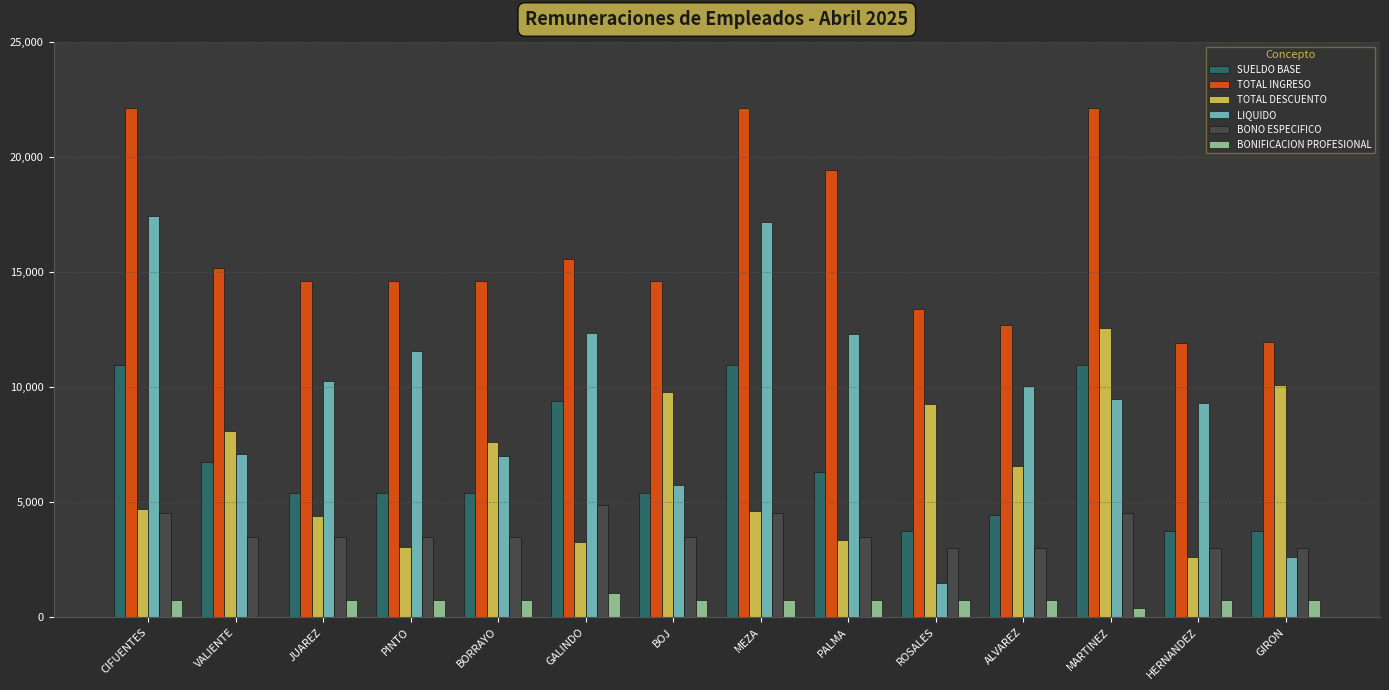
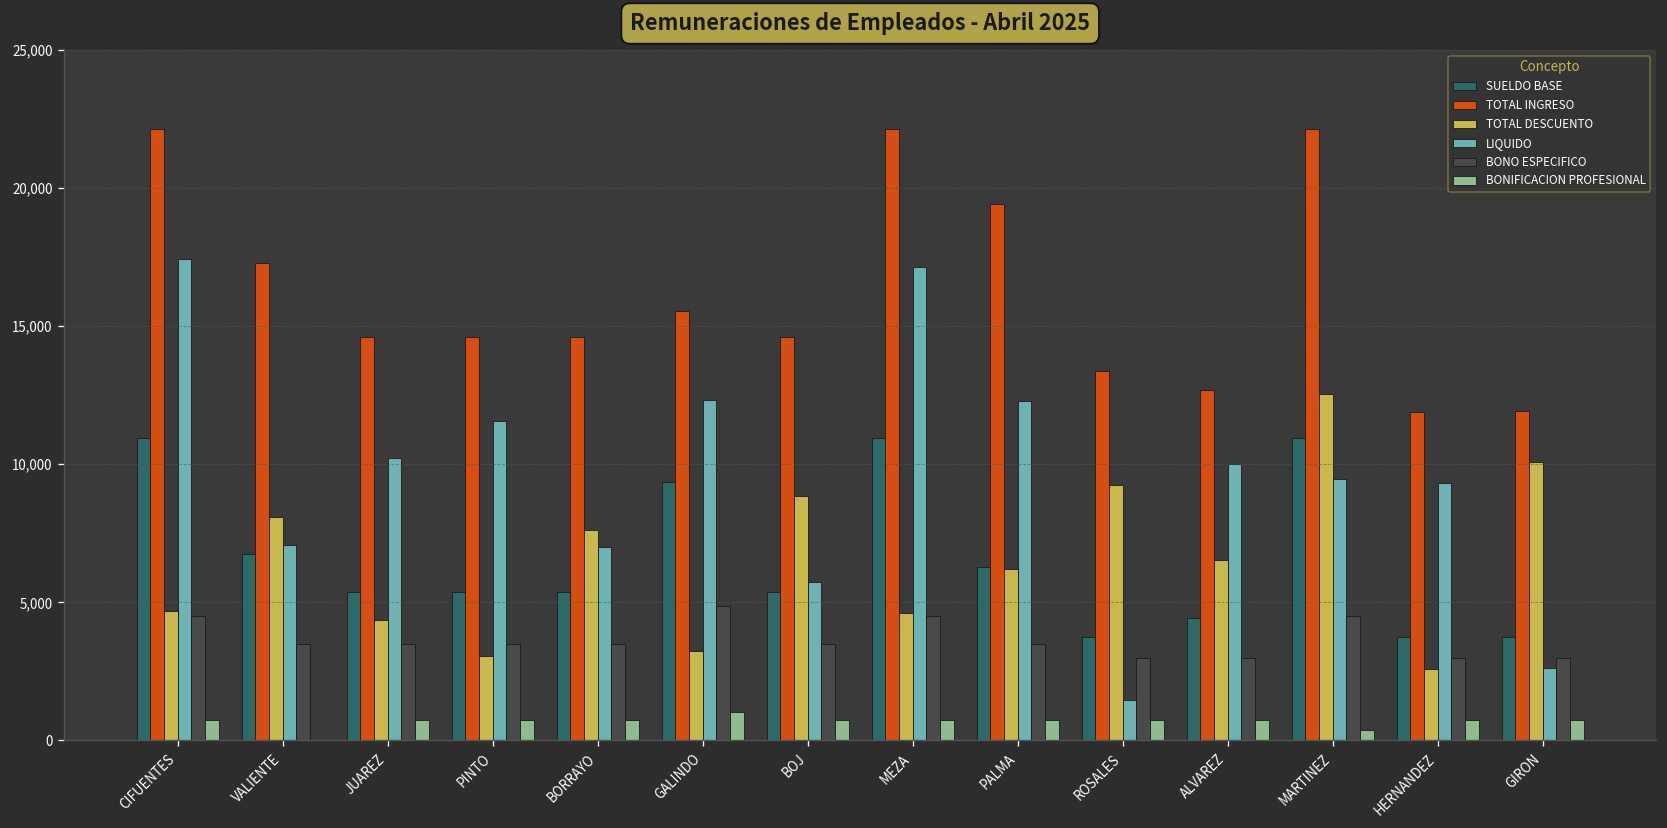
  {
    "TOTAL INGRESO": {
      "CIFUENTES": "22,100",
-     "VALIENTE": "15,100",
+     "VALIENTE": "17,300",
      "JUAREZ": "14,600",
      "PINTO": "14,600",
      "BORRAYO": "14,600",
      "GALINDO": "15,600",
      "BOJ": "14,600",
      "MEZA": "22,100",
      "PALMA": "19,400",
      "ROSALES": "13,400",
      "ALVAREZ": "12,700",
      "MARTINEZ": "22,100",
      "HERNANDEZ": "11,900",
      "GIRON": "11,900"
    },
    "TOTAL DESCUENTO": {
      "CIFUENTES": "4,700",
      "VALIENTE": "8,100",
      "JUAREZ": "4,400",
      "PINTO": "3,100",
      "BORRAYO": "7,600",
      "GALINDO": "3,200",
-     "BOJ": "9,800",
+     "BOJ": "8,900",
      "MEZA": "4,600",
-     "PALMA": "3,300",
+     "PALMA": "6,200",
      "ROSALES": "9,300",
      "ALVAREZ": "6,600",
      "MARTINEZ": "12,500",
      "HERNANDEZ": "2,600",
      "GIRON": "10,100"
    }
  }
